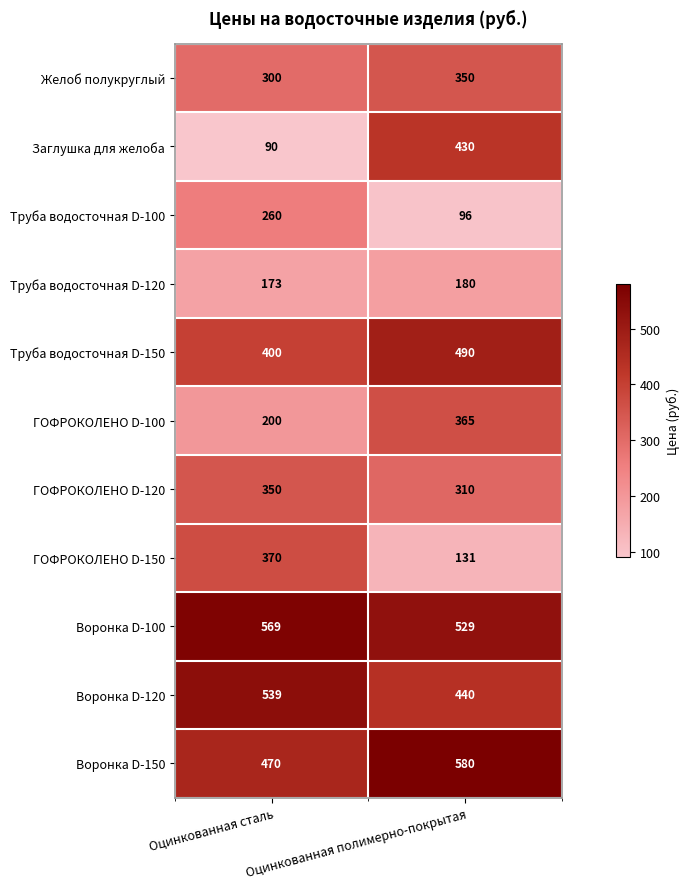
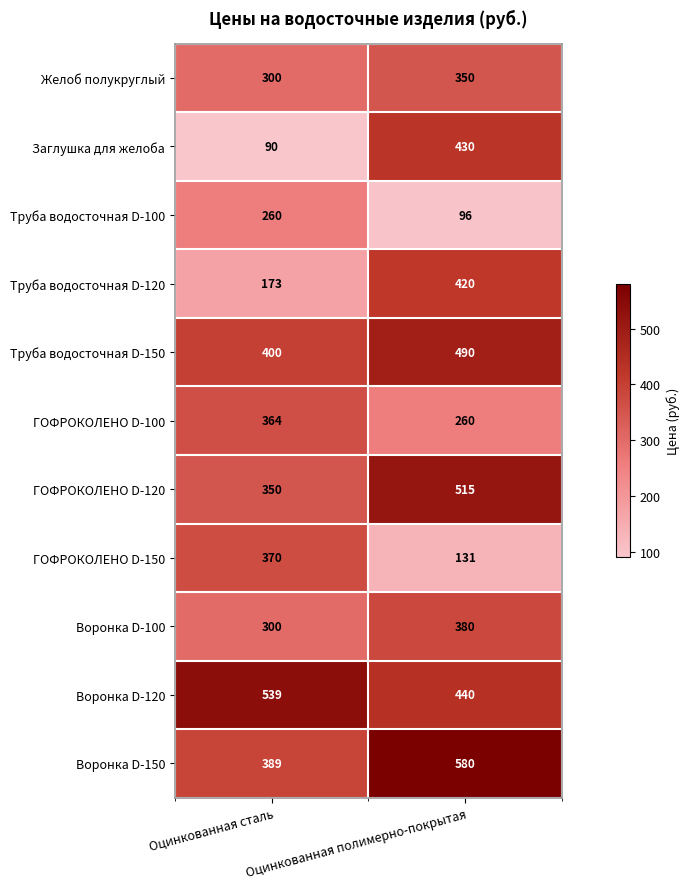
  {
    "Желоб полукруглый": {
      "Оцинкованная сталь": 300,
      "Оцинкованная полимерно-покрытая": 350
    },
    "Заглушка для желоба": {
      "Оцинкованная сталь": 90,
      "Оцинкованная полимерно-покрытая": 430
    },
    "Труба водосточная D-100": {
      "Оцинкованная сталь": 260,
      "Оцинкованная полимерно-покрытая": 96
    },
    "Труба водосточная D-120": {
      "Оцинкованная сталь": 173,
-     "Оцинкованная полимерно-покрытая": 180
+     "Оцинкованная полимерно-покрытая": 420
    },
    "Труба водосточная D-150": {
      "Оцинкованная сталь": 400,
      "Оцинкованная полимерно-покрытая": 490
    },
    "ГОФРОКОЛЕНО D-100": {
-     "Оцинкованная сталь": 200,
-     "Оцинкованная полимерно-покрытая": 365
+     "Оцинкованная сталь": 364,
+     "Оцинкованная полимерно-покрытая": 260
    },
    "ГОФРОКОЛЕНО D-120": {
      "Оцинкованная сталь": 350,
-     "Оцинкованная полимерно-покрытая": 310
+     "Оцинкованная полимерно-покрытая": 515
    },
    "ГОФРОКОЛЕНО D-150": {
      "Оцинкованная сталь": 370,
      "Оцинкованная полимерно-покрытая": 131
    },
    "Воронка D-100": {
-     "Оцинкованная сталь": 569,
-     "Оцинкованная полимерно-покрытая": 529
+     "Оцинкованная сталь": 300,
+     "Оцинкованная полимерно-покрытая": 380
    },
    "Воронка D-120": {
      "Оцинкованная сталь": 539,
      "Оцинкованная полимерно-покрытая": 440
    },
    "Воронка D-150": {
-     "Оцинкованная сталь": 470,
+     "Оцинкованная сталь": 389,
      "Оцинкованная полимерно-покрытая": 580
    }
  }
